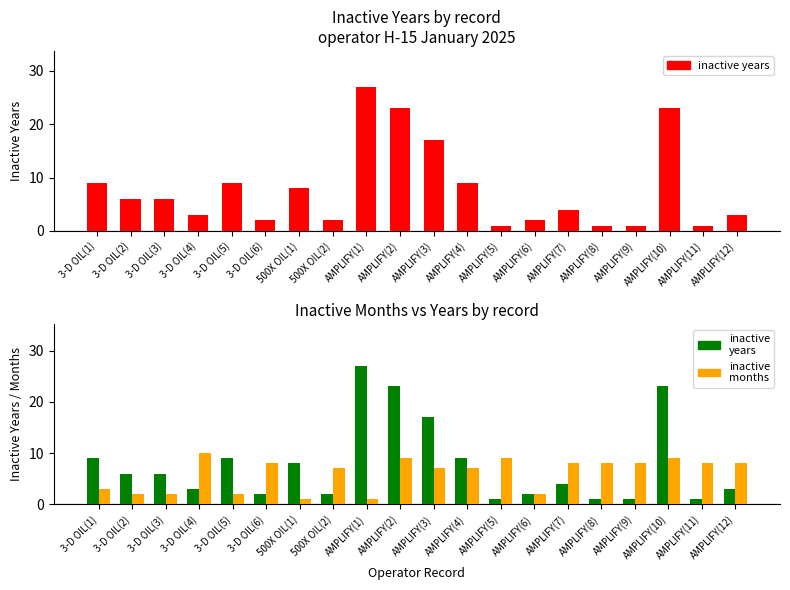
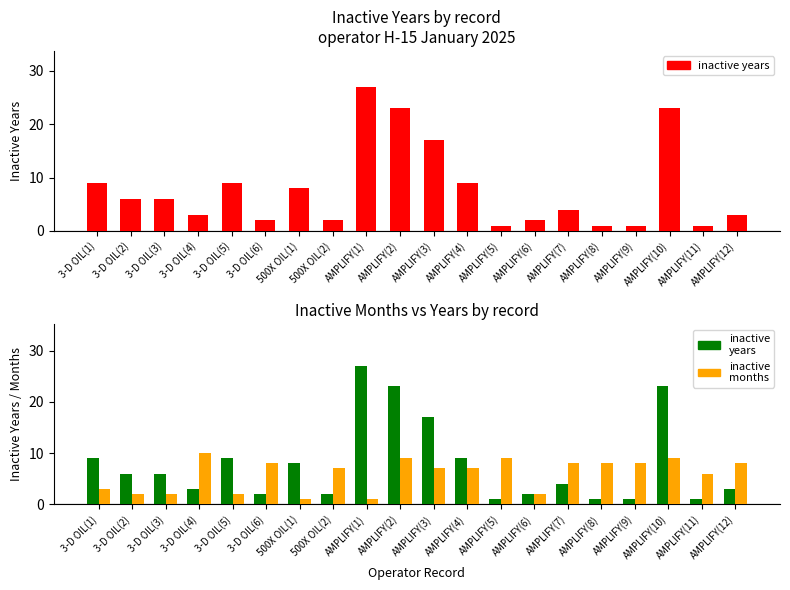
  {
    "Inactive Years by record operator H-15 January 2025": {
      "3-D OIL(1)": 9,
      "3-D OIL(2)": 6,
      "3-D OIL(3)": 6,
      "3-D OIL(4)": 3,
      "3-D OIL(5)": 9,
      "3-D OIL(6)": 2,
      "500X OIL(1)": 8,
      "500X OIL(2)": 2,
      "AMPLIFY(1)": 27,
      "AMPLIFY(2)": 23,
      "AMPLIFY(3)": 17,
      "AMPLIFY(4)": 9,
      "AMPLIFY(5)": 1,
      "AMPLIFY(6)": 2,
      "AMPLIFY(7)": 4,
      "AMPLIFY(8)": 1,
      "AMPLIFY(9)": 1,
      "AMPLIFY(10)": 23,
      "AMPLIFY(11)": 1,
      "AMPLIFY(12)": 3
    },
    "Inactive Months vs Years by record": {
      "inactive years": {
        "3-D OIL(1)": 9,
        "3-D OIL(2)": 6,
        "3-D OIL(3)": 6,
        "3-D OIL(4)": 3,
        "3-D OIL(5)": 9,
        "3-D OIL(6)": 2,
        "500X OIL(1)": 8,
        "500X OIL(2)": 2,
        "AMPLIFY(1)": 27,
        "AMPLIFY(2)": 23,
        "AMPLIFY(3)": 17,
        "AMPLIFY(4)": 9,
        "AMPLIFY(5)": 1,
        "AMPLIFY(6)": 2,
        "AMPLIFY(7)": 4,
        "AMPLIFY(8)": 1,
        "AMPLIFY(9)": 1,
        "AMPLIFY(10)": 23,
        "AMPLIFY(11)": 1,
        "AMPLIFY(12)": 3
      },
      "inactive months": {
        "3-D OIL(1)": 3,
        "3-D OIL(2)": 2,
        "3-D OIL(3)": 2,
        "3-D OIL(4)": 10,
        "3-D OIL(5)": 2,
        "3-D OIL(6)": 8,
        "500X OIL(1)": 1,
        "500X OIL(2)": 7,
        "AMPLIFY(1)": 1,
        "AMPLIFY(2)": 9,
        "AMPLIFY(3)": 7,
        "AMPLIFY(4)": 7,
        "AMPLIFY(5)": 9,
        "AMPLIFY(6)": 2,
        "AMPLIFY(7)": 8,
        "AMPLIFY(8)": 8,
        "AMPLIFY(9)": 8,
        "AMPLIFY(10)": 9,
-       "AMPLIFY(11)": 8,
+       "AMPLIFY(11)": 6,
        "AMPLIFY(12)": 8
      }
    }
  }
